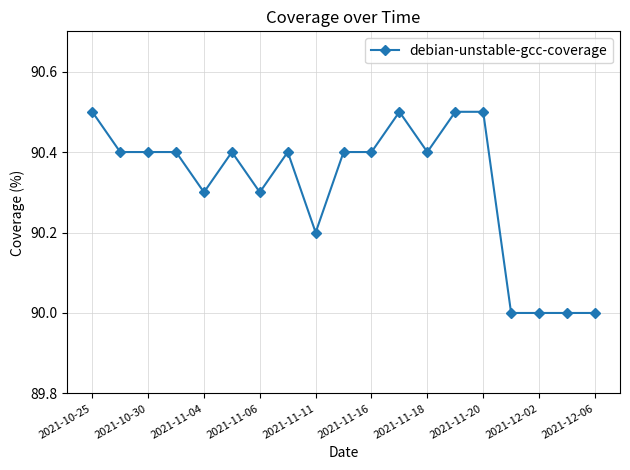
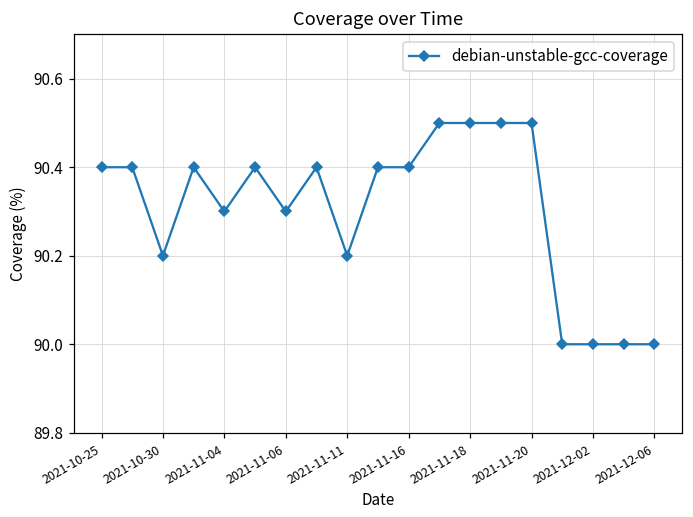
  {
-   "2021-10-25": 90.5,
-   "2021-10-30": 90.4,
+   "2021-10-25": 90.4,
+   "2021-10-30": 90.2,
    "2021-11-04": 90.3,
    "2021-11-06": 90.3,
    "2021-11-11": 90.2,
    "2021-11-16": 90.4,
-   "2021-11-18": 90.4,
+   "2021-11-18": 90.5,
    "2021-11-20": 90.5,
    "2021-12-02": 90.0,
    "2021-12-06": 90.0
  }
